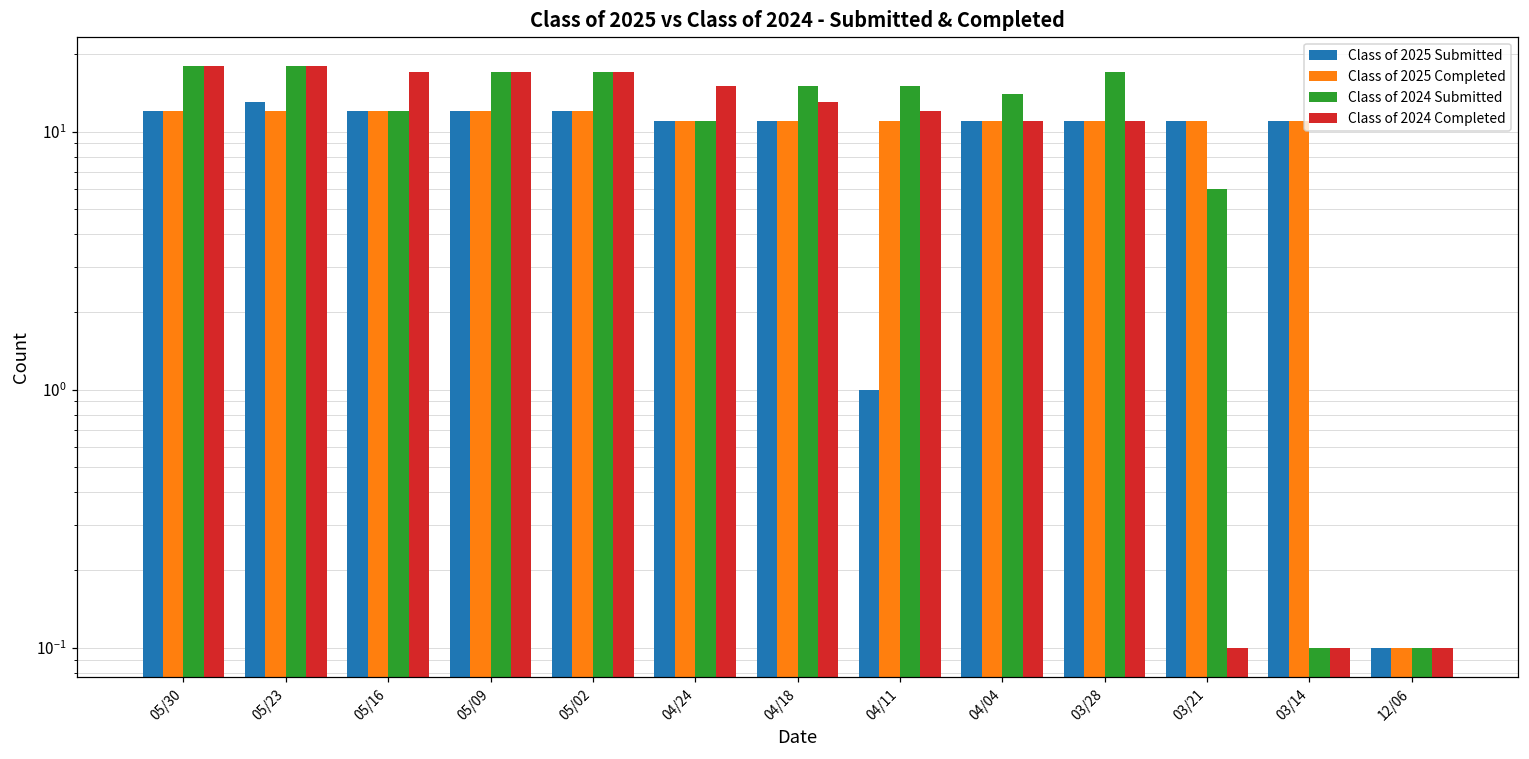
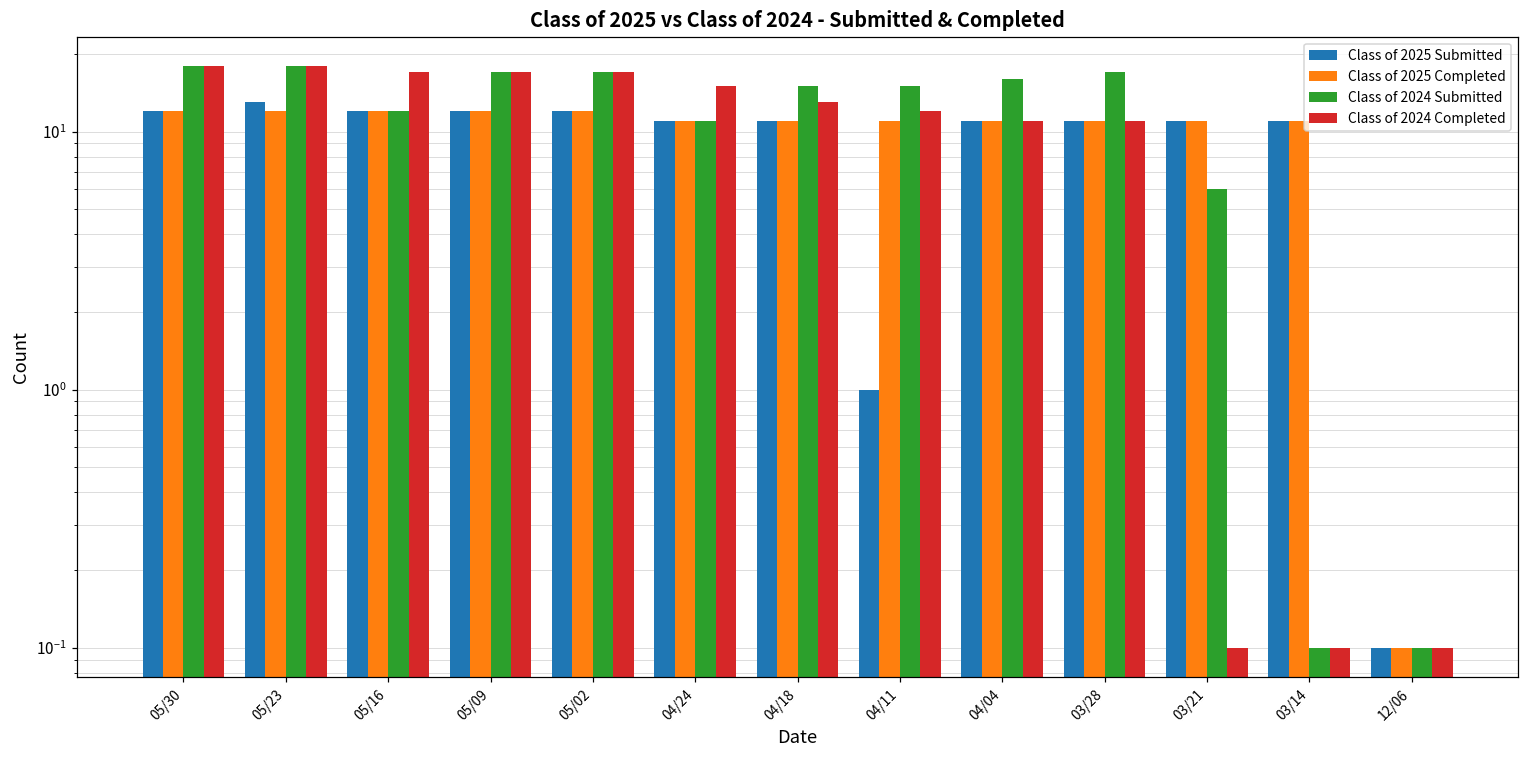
  {
    "Class of 2025 Submitted": {
      "05/30": 12,
      "05/23": 13,
      "05/16": 12,
      "05/09": 12,
      "05/02": 12,
      "04/24": 11,
      "04/18": 11,
      "04/11": 1,
      "04/04": 11,
      "03/28": 11,
      "03/21": 11,
      "03/14": 11,
      "12/06": 0.100
    },
    "Class of 2025 Completed": {
      "05/30": 12,
      "05/23": 12,
      "05/16": 12,
      "05/09": 12,
      "05/02": 12,
      "04/24": 11,
      "04/18": 11,
      "04/11": 11,
      "04/04": 11,
      "03/28": 11,
      "03/21": 11,
      "03/14": 11,
      "12/06": 0.100
    },
    "Class of 2024 Submitted": {
      "05/30": 18,
      "05/23": 18,
      "05/16": 12,
      "05/09": 17,
      "05/02": 17,
      "04/24": 11,
      "04/18": 15,
      "04/11": 15,
-     "04/04": 14,
+     "04/04": 16,
      "03/28": 17,
      "03/21": 6,
      "03/14": 0.100,
      "12/06": 0.100
    },
    "Class of 2024 Completed": {
      "05/30": 18,
      "05/23": 18,
      "05/16": 17,
      "05/09": 17,
      "05/02": 17,
      "04/24": 15,
      "04/18": 13,
      "04/11": 12,
      "04/04": 11,
      "03/28": 11,
      "03/21": 0.100,
      "03/14": 0.100,
      "12/06": 0.100
    }
  }
